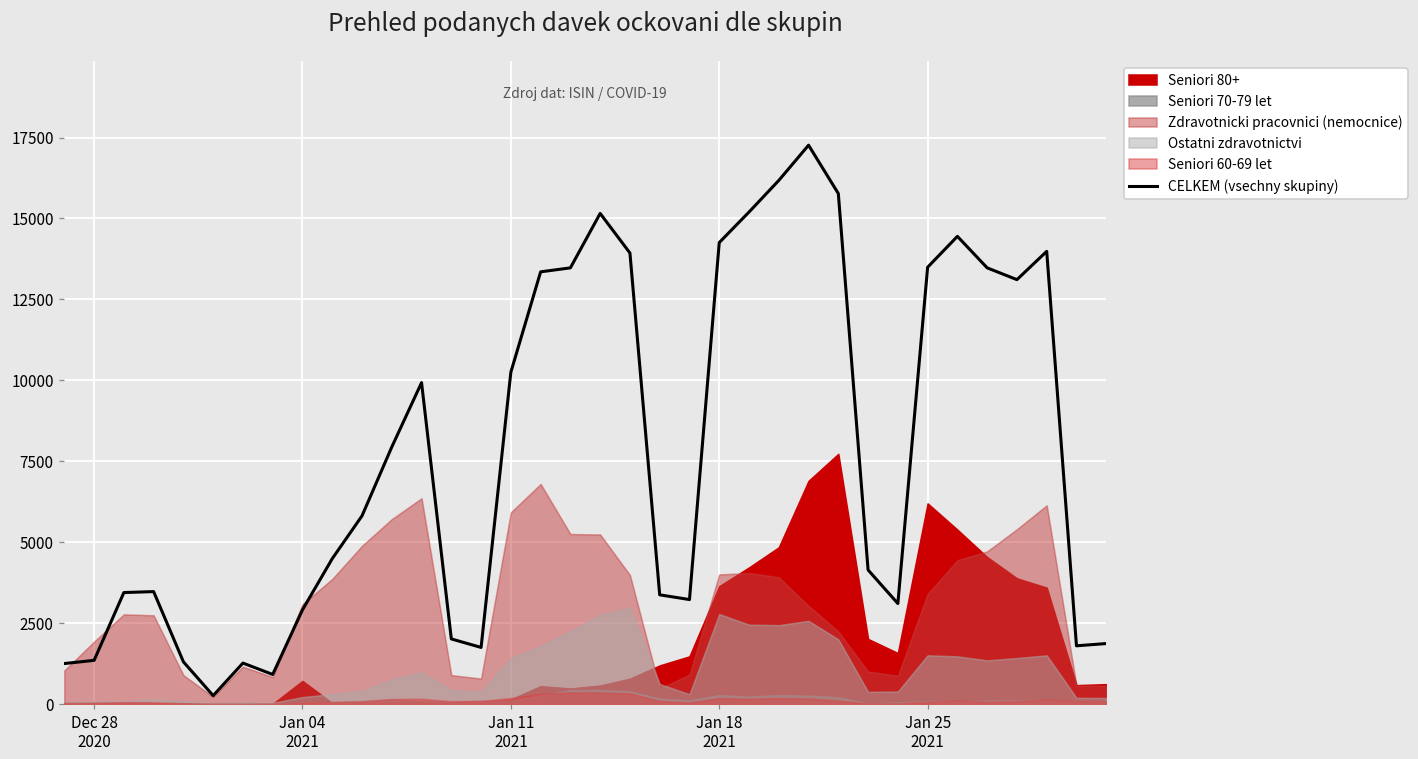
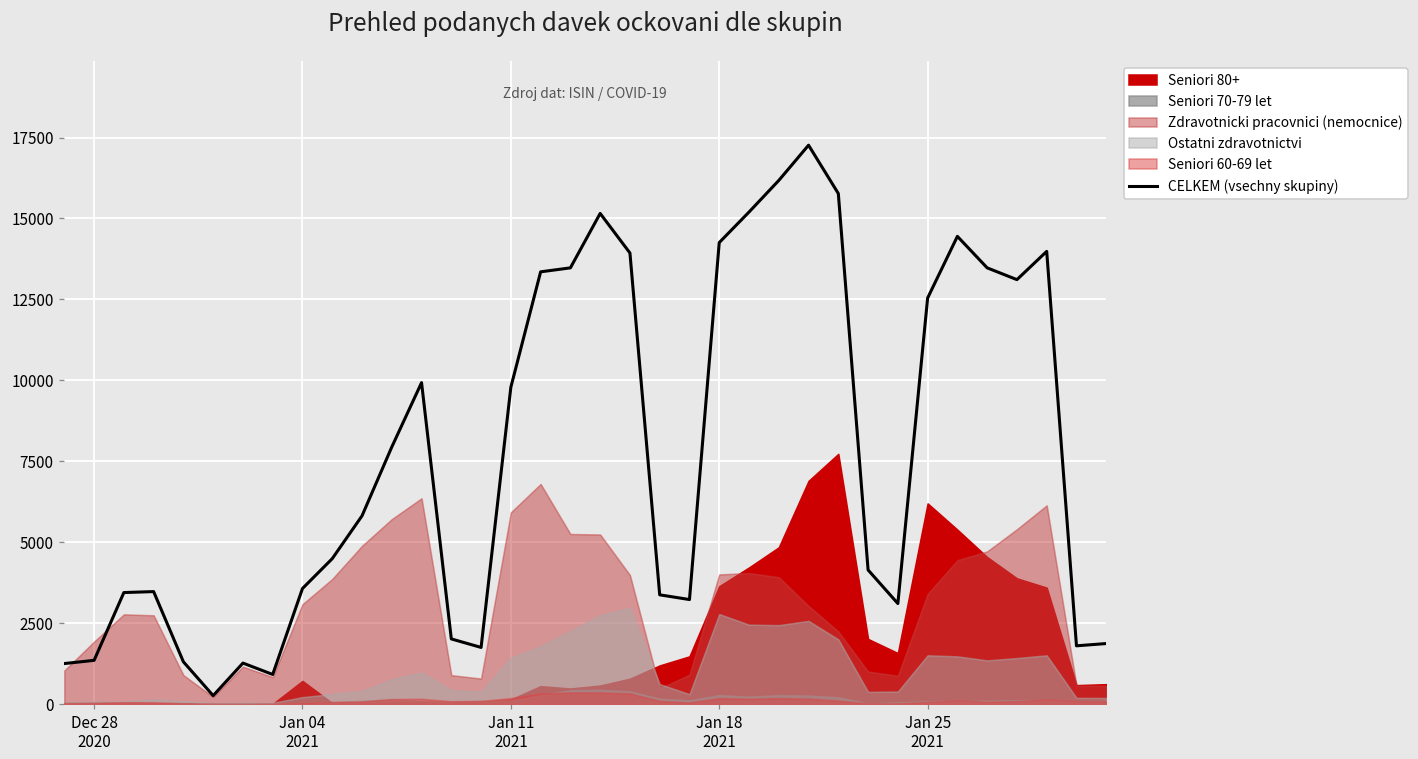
  {
    "CELKEM (vsechny skupiny)": {
      "Dec 28 2020": 1400,
-     "Jan 04 2021": 2900,
-     "Jan 11 2021": 10300,
+     "Jan 04 2021": 3600,
+     "Jan 11 2021": 9800,
      "Jan 18 2021": 14300,
-     "Jan 25 2021": 13500
+     "Jan 25 2021": 12500
    },
    "Seniori 80+": {
      "Jan 04 2021": 700,
      "Jan 18 2021": 3600,
      "Jan 25 2021": 6200
    }
  }
